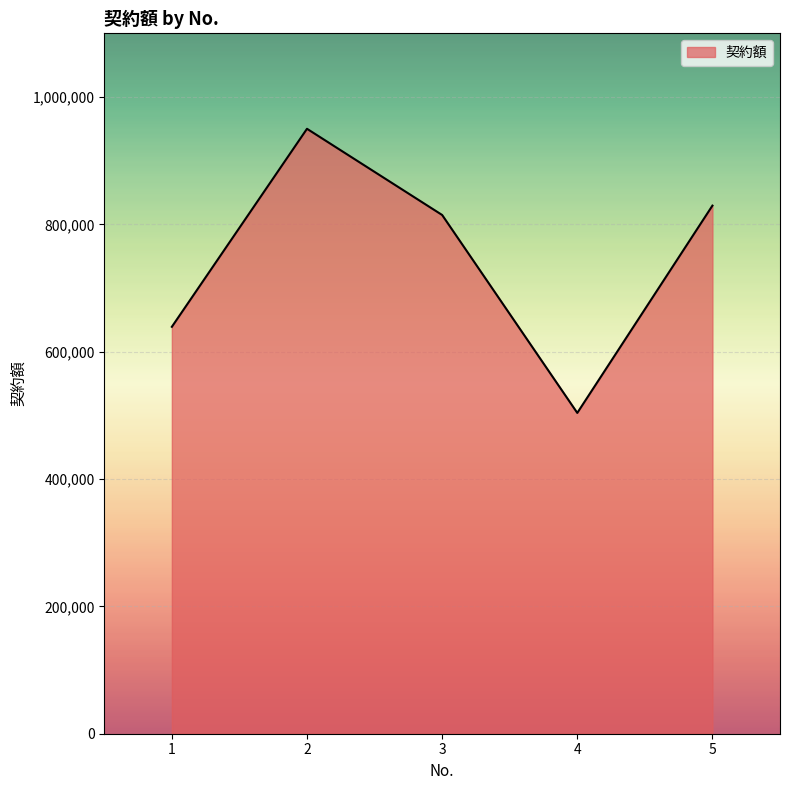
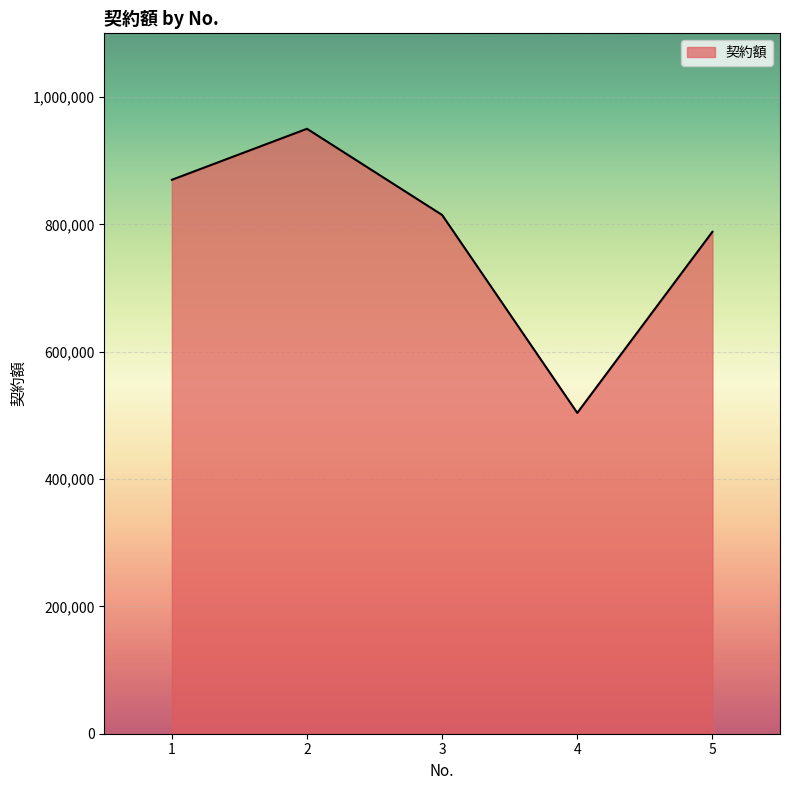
  {
-   "1": "640,000",
+   "1": "870,000",
    "2": "950,000",
    "3": "810,000",
    "4": "500,000",
-   "5": "830,000"
+   "5": "790,000"
  }
